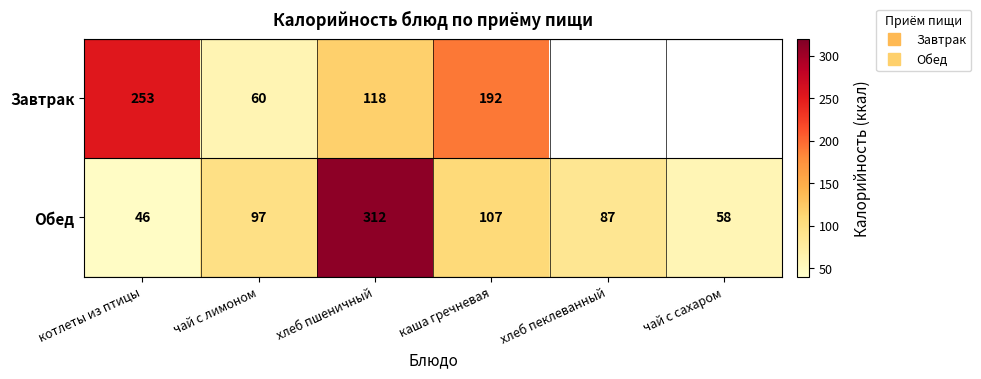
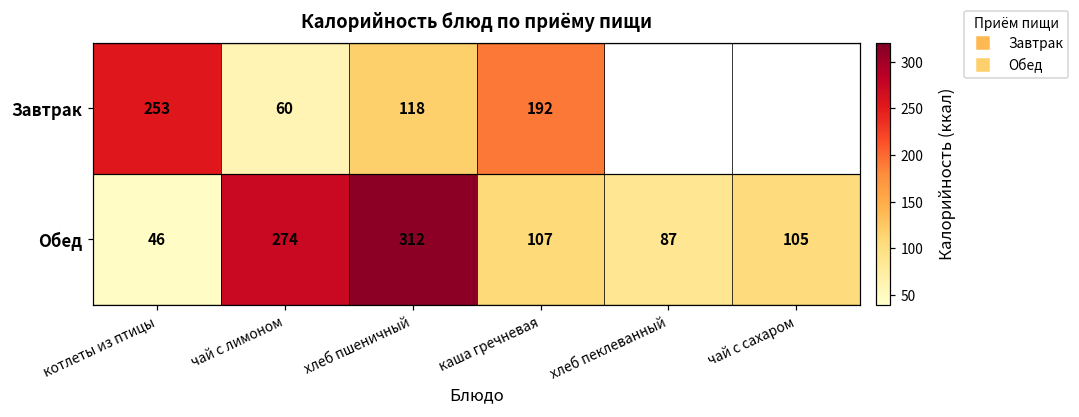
  {
    "Завтрак": {
      "котлеты из птицы": 253,
      "чай с лимоном": 60,
      "хлеб пшеничный": 118,
      "каша гречневая": 192
    },
    "Обед": {
      "котлеты из птицы": 46,
-     "чай с лимоном": 97,
+     "чай с лимоном": 274,
      "хлеб пшеничный": 312,
      "каша гречневая": 107,
      "хлеб пеклеванный": 87,
-     "чай с сахаром": 58
+     "чай с сахаром": 105
    }
  }
